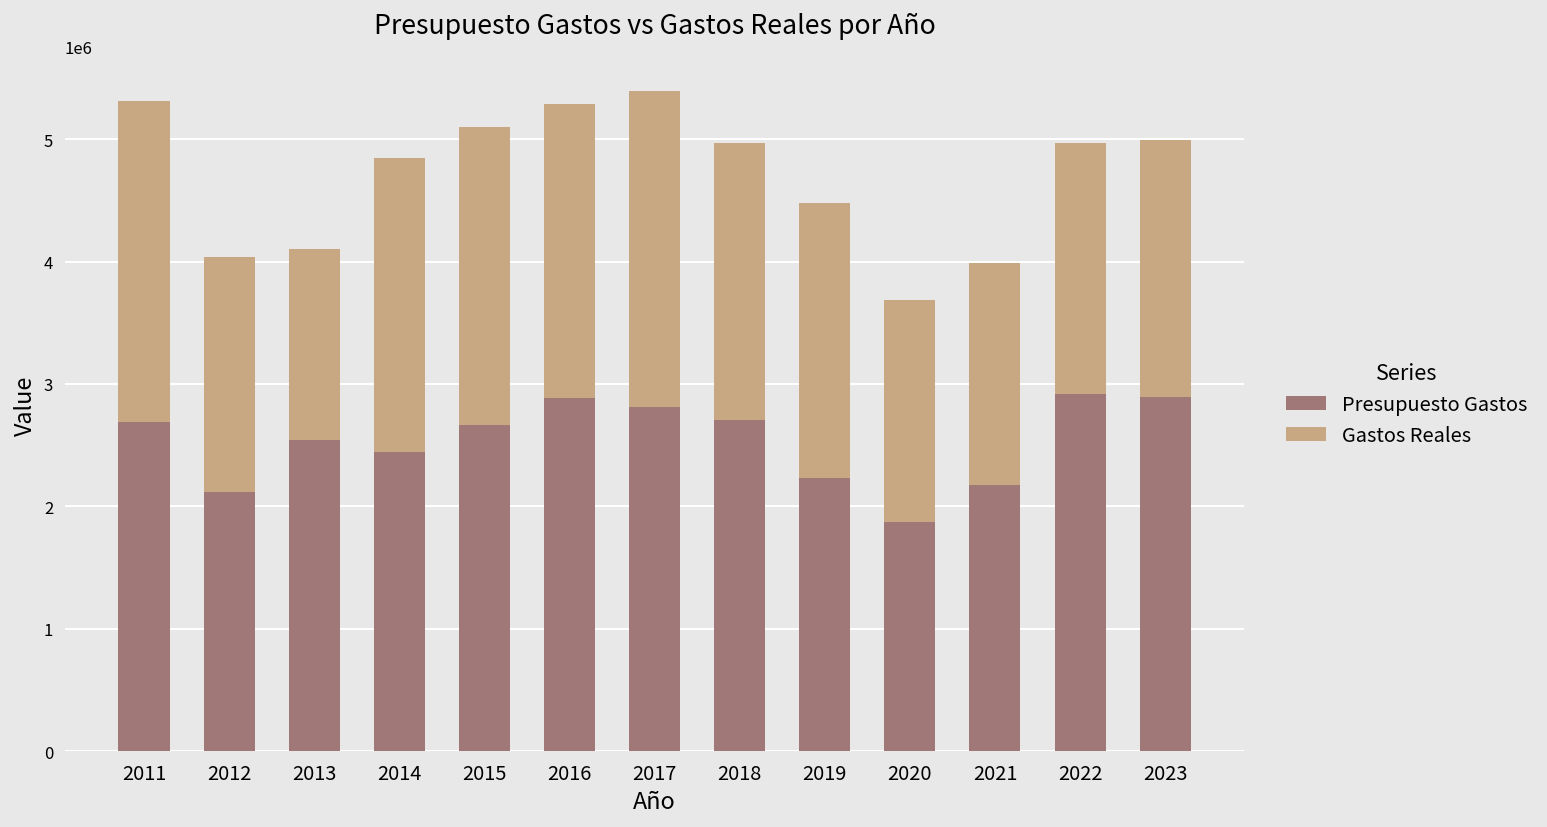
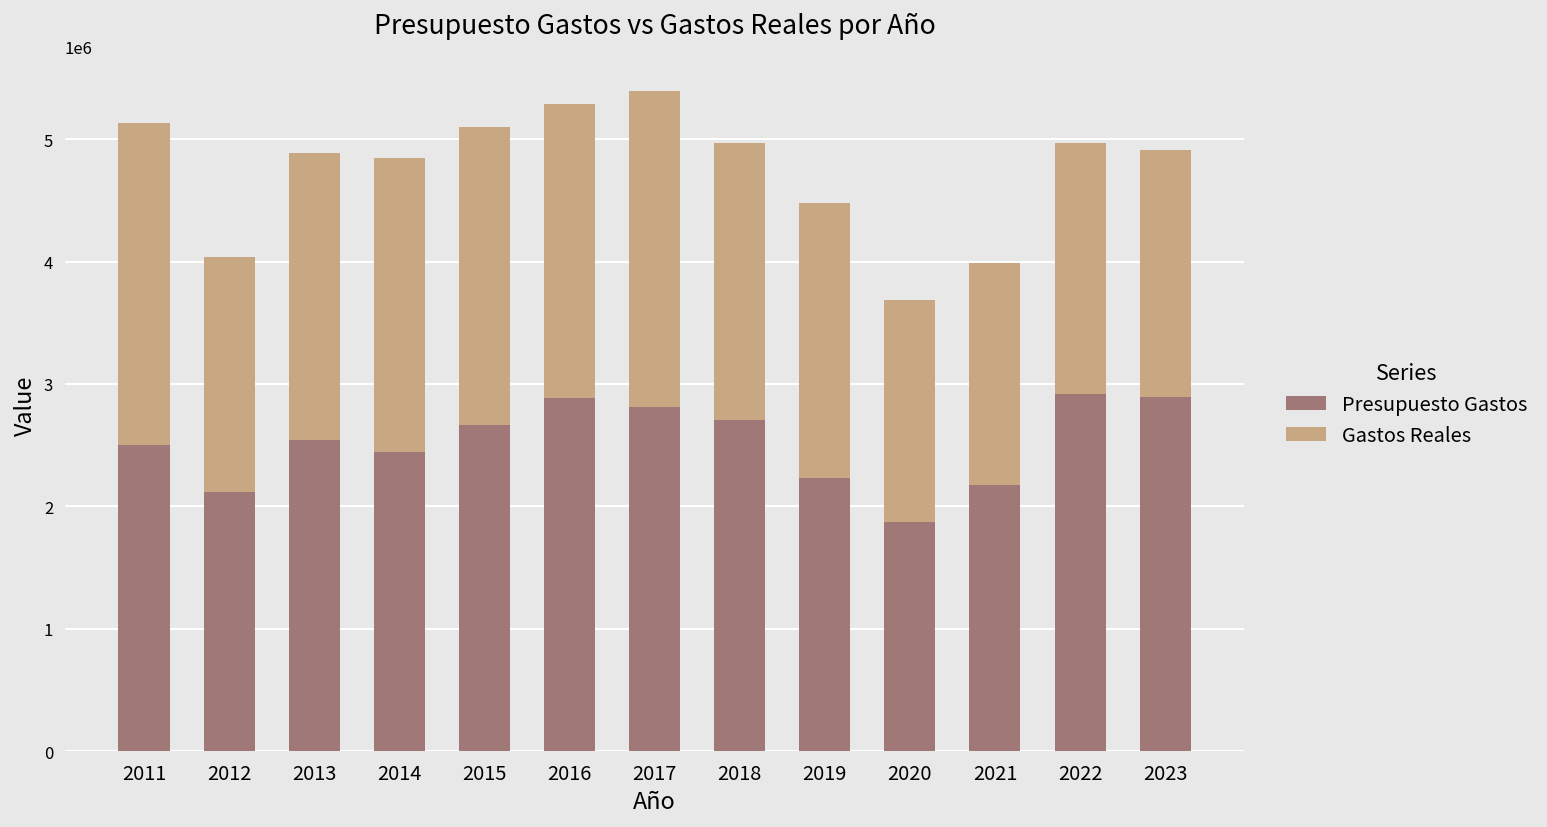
  {
    "Presupuesto Gastos": {
-     "2011": 2690000,
+     "2011": 2500000,
      "2012": 2110000,
      "2013": 2540000,
      "2014": 2440000,
      "2015": 2670000,
      "2016": 2890000,
      "2017": 2810000,
      "2018": 2700000,
      "2019": 2230000,
      "2020": 1870000,
      "2021": 2170000,
      "2022": 2920000,
      "2023": 2890000
    },
    "Gastos Reales": {
      "2011": 2630000,
      "2012": 1920000,
-     "2013": 1560000,
+     "2013": 2340000,
      "2014": 2410000,
      "2015": 2430000,
      "2016": 2400000,
      "2017": 2590000,
      "2018": 2260000,
      "2019": 2250000,
      "2020": 1820000,
      "2021": 1810000,
      "2022": 2050000,
-     "2023": 2100000
+     "2023": 2020000
    }
  }
